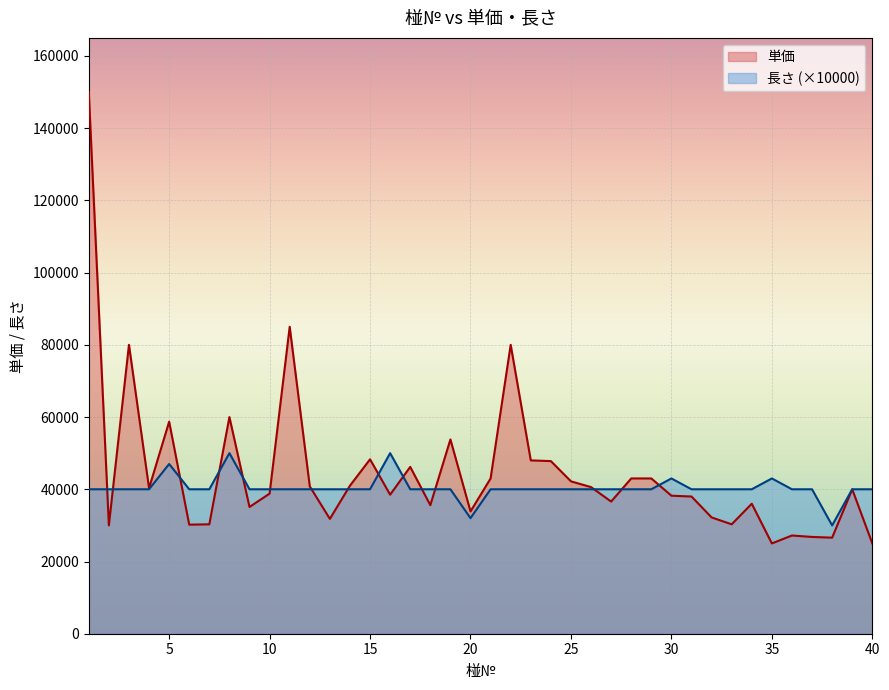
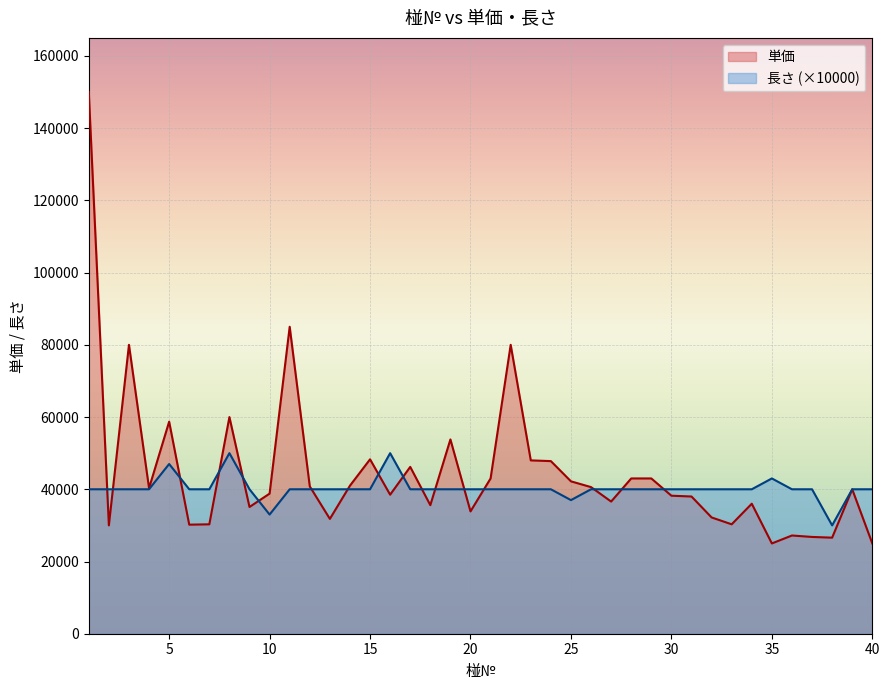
  {
    "単価": {
      "5": 59000,
      "10": 39000,
      "15": 48000,
      "20": 34000,
      "25": 42000,
      "30": 38000,
      "35": 25000,
      "40": 25000
    },
    "長さ (×10000)": {
      "5": 47000,
-     "10": 40000,
+     "10": 33000,
      "15": 40000,
-     "20": 32000,
-     "25": 40000,
-     "30": 43000,
+     "20": 40000,
+     "25": 37000,
+     "30": 40000,
      "35": 43000,
      "40": 40000
    }
  }
